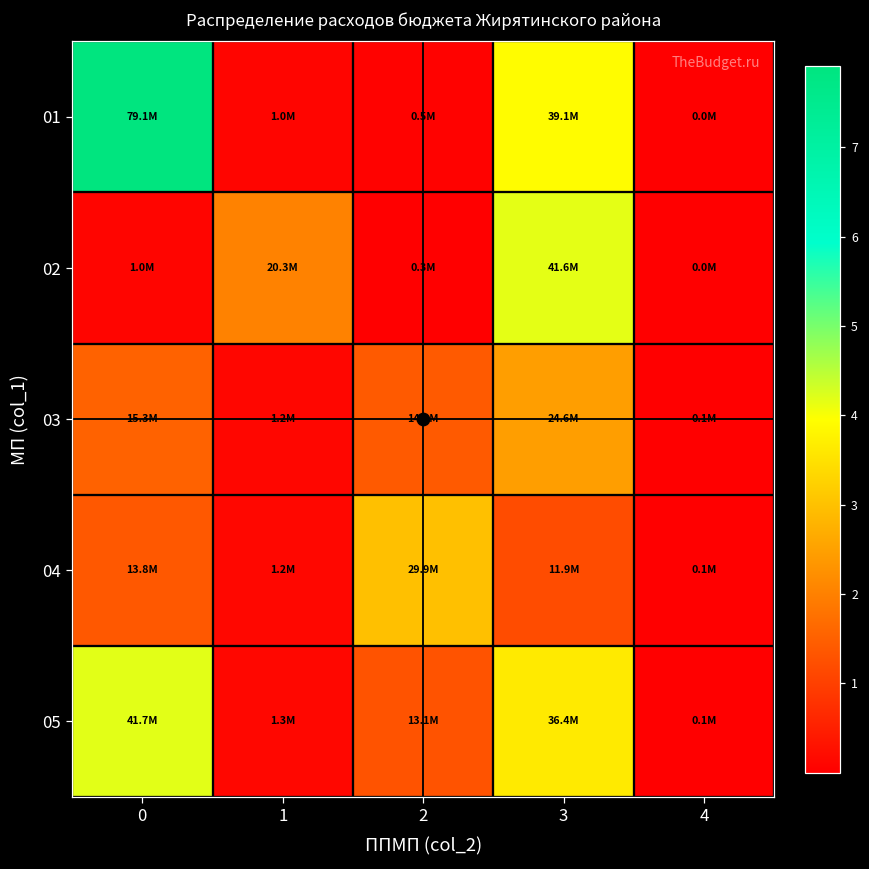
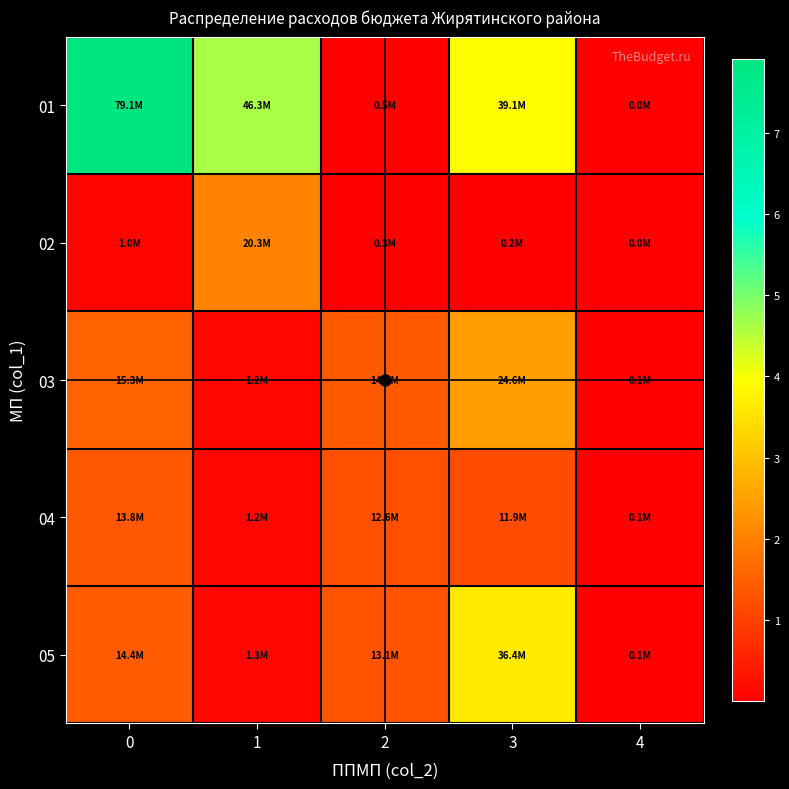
  {
    "01": {
      "0": "79.1M",
-     "1": "1.0M",
+     "1": "46.3M",
      "2": "0.5M",
      "3": "39.1M"
    },
    "02": {
      "0": "1.0M",
      "1": "20.3M",
      "2": "0.3M",
-     "3": "41.6M",
+     "3": "0.2M",
      "4": "0.0M"
    },
    "03": {
      "0": "15.3M",
      "1": "1.2M",
      "3": "24.6M",
      "4": "0.1M"
    },
    "04": {
      "0": "13.8M",
      "1": "1.2M",
-     "2": "29.9M",
+     "2": "12.6M",
      "3": "11.9M",
      "4": "0.1M"
    },
    "05": {
-     "0": "41.7M",
+     "0": "14.4M",
      "1": "1.3M",
      "2": "13.1M",
      "3": "36.4M",
      "4": "0.1M"
    }
  }
